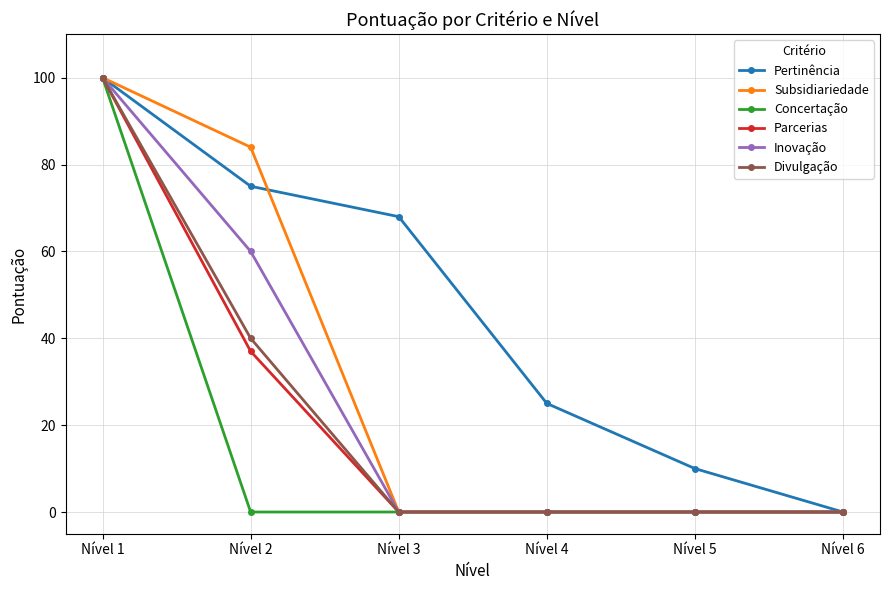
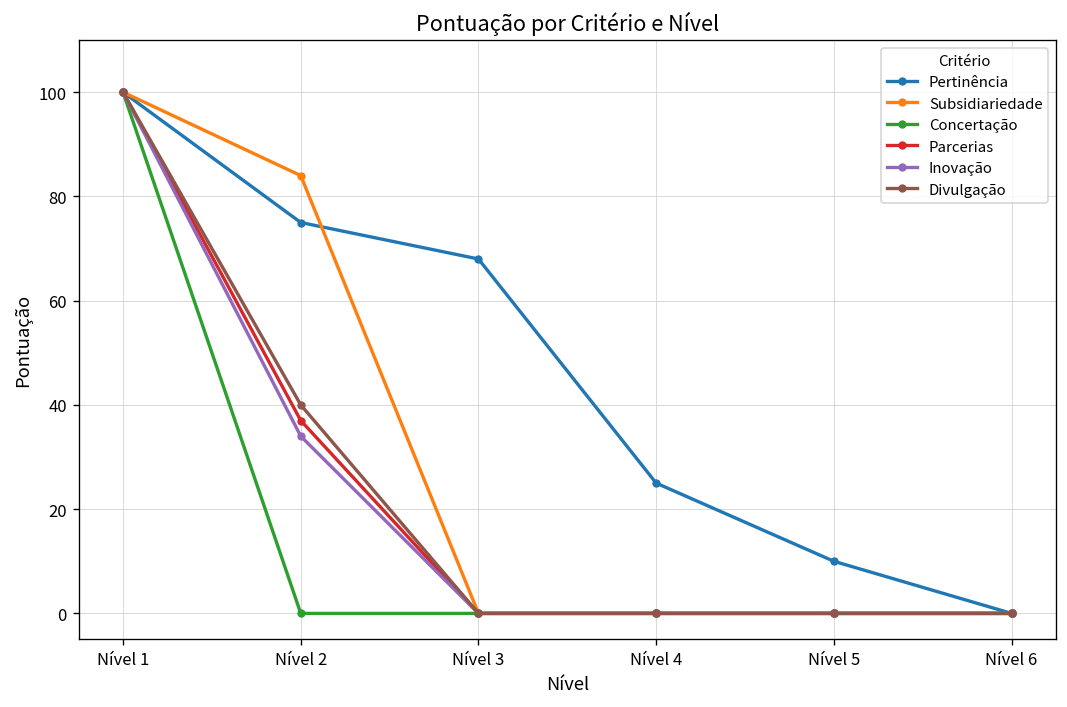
  {
    "Pertinência": {
      "Nível 2": 75,
      "Nível 3": 68,
      "Nível 4": 25,
      "Nível 5": 10
    },
    "Subsidiariedade": {
      "Nível 2": 84
    },
    "Concertação": {
      "Nível 2": 0
    },
    "Parcerias": {
      "Nível 2": 37
    },
    "Inovação": {
-     "Nível 2": 60
+     "Nível 2": 34
    },
    "Divulgação": {
      "Nível 2": 40
    }
  }
